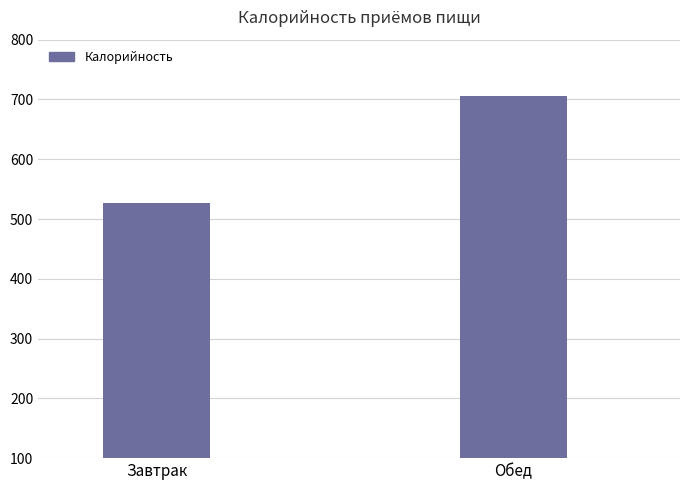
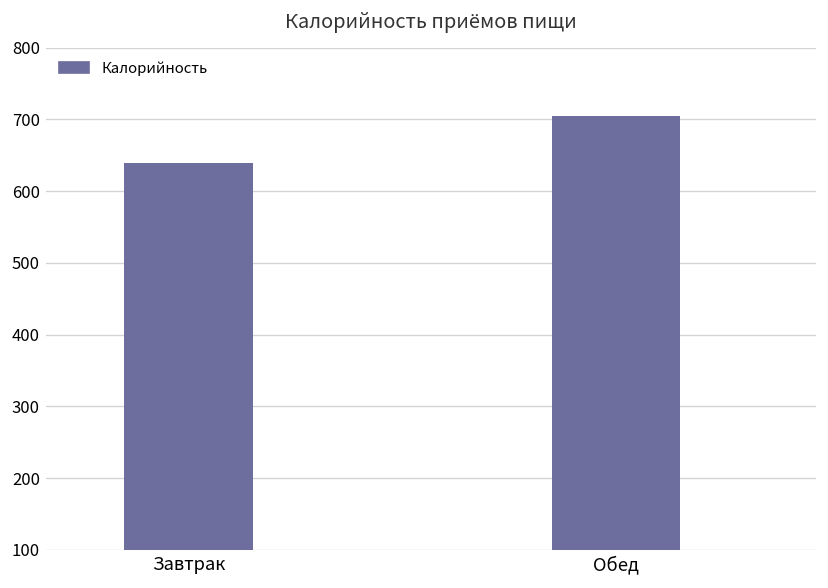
  {
-   "Завтрак": 530,
+   "Завтрак": 640,
    "Обед": 710
  }
